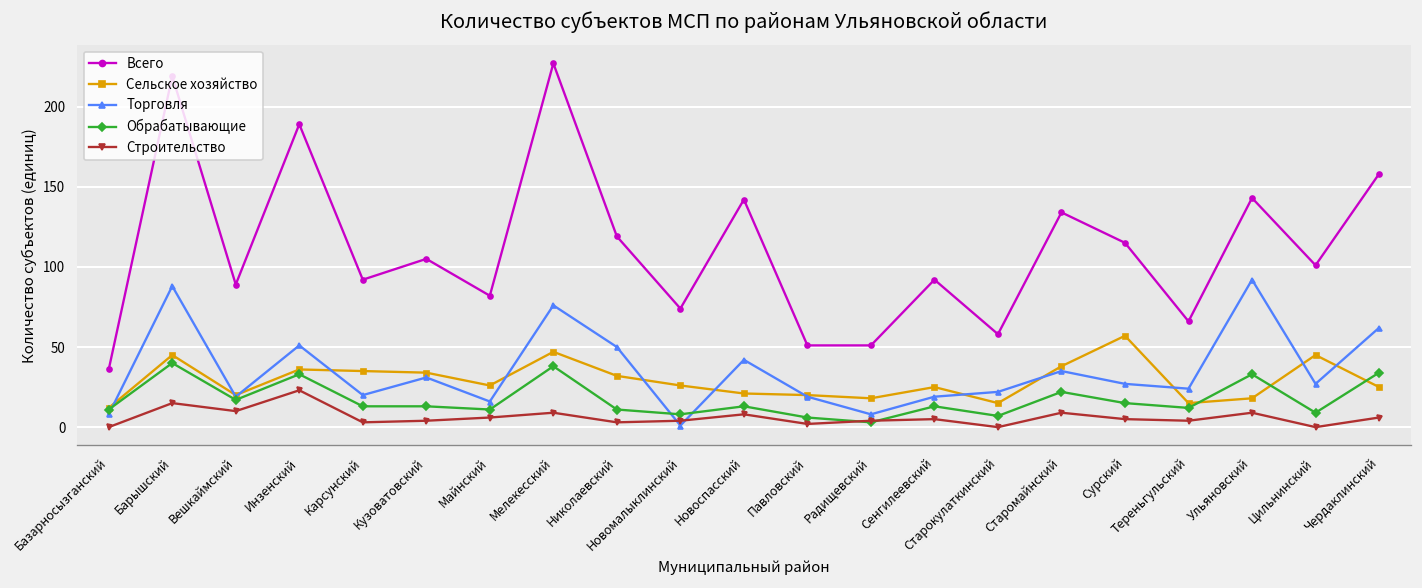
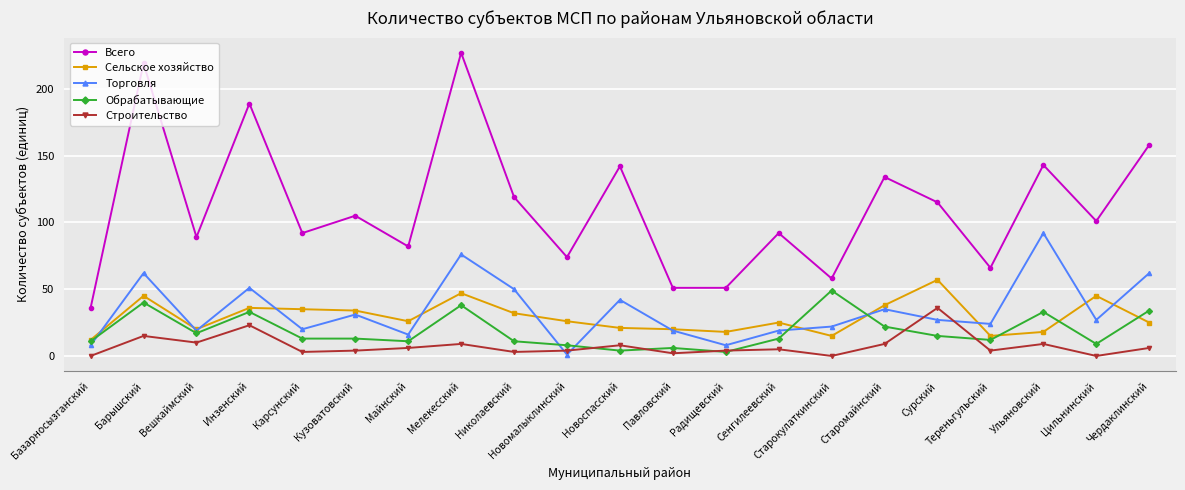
  {
    "Всего": {
      "Базарносызганский": 36,
      "Вешкаймский": 89,
      "Инзенский": 189,
      "Карсунский": 92,
      "Кузоватовский": 105,
      "Майнский": 82,
      "Мелекесский": 227,
      "Николаевский": 119,
      "Новомалыклинский": 74,
      "Новоспасский": 142,
      "Павловский": 51,
      "Радищевский": 51,
      "Сенгилеевский": 92,
      "Старокулаткинский": 58,
      "Старомайнский": 134,
      "Сурский": 115,
      "Тереньгульский": 66,
      "Ульяновский": 143,
      "Цильнинский": 101,
      "Чердаклинский": 158
    },
    "Сельское хозяйство": {
      "Барышский": 45,
      "Инзенский": 36,
      "Карсунский": 35,
      "Кузоватовский": 34,
      "Майнский": 26,
      "Мелекесский": 47,
      "Николаевский": 32,
      "Новомалыклинский": 26,
      "Новоспасский": 21,
      "Радищевский": 18,
      "Сенгилеевский": 25,
      "Старокулаткинский": 15,
      "Старомайнский": 38,
      "Сурский": 57,
      "Тереньгульский": 15,
      "Ульяновский": 18,
      "Цильнинский": 45,
      "Чердаклинский": 25
    },
    "Торговля": {
      "Базарносызганский": 8,
-     "Барышский": 88,
+     "Барышский": 62,
      "Инзенский": 51,
      "Карсунский": 20,
      "Кузоватовский": 31,
      "Майнский": 16,
      "Мелекесский": 76,
      "Николаевский": 50,
      "Новомалыклинский": 1,
      "Новоспасский": 42,
      "Радищевский": 8,
      "Сенгилеевский": 19,
      "Старокулаткинский": 22,
      "Старомайнский": 35,
      "Сурский": 27,
      "Тереньгульский": 24,
      "Ульяновский": 92,
      "Цильнинский": 27,
      "Чердаклинский": 62
    },
    "Обрабатывающие": {
      "Барышский": 40,
      "Вешкаймский": 17,
      "Инзенский": 33,
      "Карсунский": 13,
      "Кузоватовский": 13,
      "Майнский": 11,
      "Мелекесский": 38,
      "Николаевский": 11,
      "Новомалыклинский": 8,
-     "Новоспасский": 13,
+     "Новоспасский": 4,
      "Павловский": 6,
      "Сенгилеевский": 13,
-     "Старокулаткинский": 7,
+     "Старокулаткинский": 49,
      "Старомайнский": 22,
      "Сурский": 15,
      "Тереньгульский": 12,
      "Ульяновский": 33,
      "Цильнинский": 9,
      "Чердаклинский": 34
    },
    "Строительство": {
      "Базарносызганский": 0,
      "Барышский": 15,
      "Вешкаймский": 10,
      "Инзенский": 23,
      "Карсунский": 3,
      "Кузоватовский": 4,
      "Майнский": 6,
      "Мелекесский": 9,
      "Николаевский": 3,
      "Новомалыклинский": 4,
      "Новоспасский": 8,
      "Павловский": 2,
      "Сенгилеевский": 5,
      "Старокулаткинский": 0,
      "Старомайнский": 9,
-     "Сурский": 5,
+     "Сурский": 36,
      "Тереньгульский": 4,
      "Ульяновский": 9,
      "Цильнинский": 0,
      "Чердаклинский": 6
    }
  }
